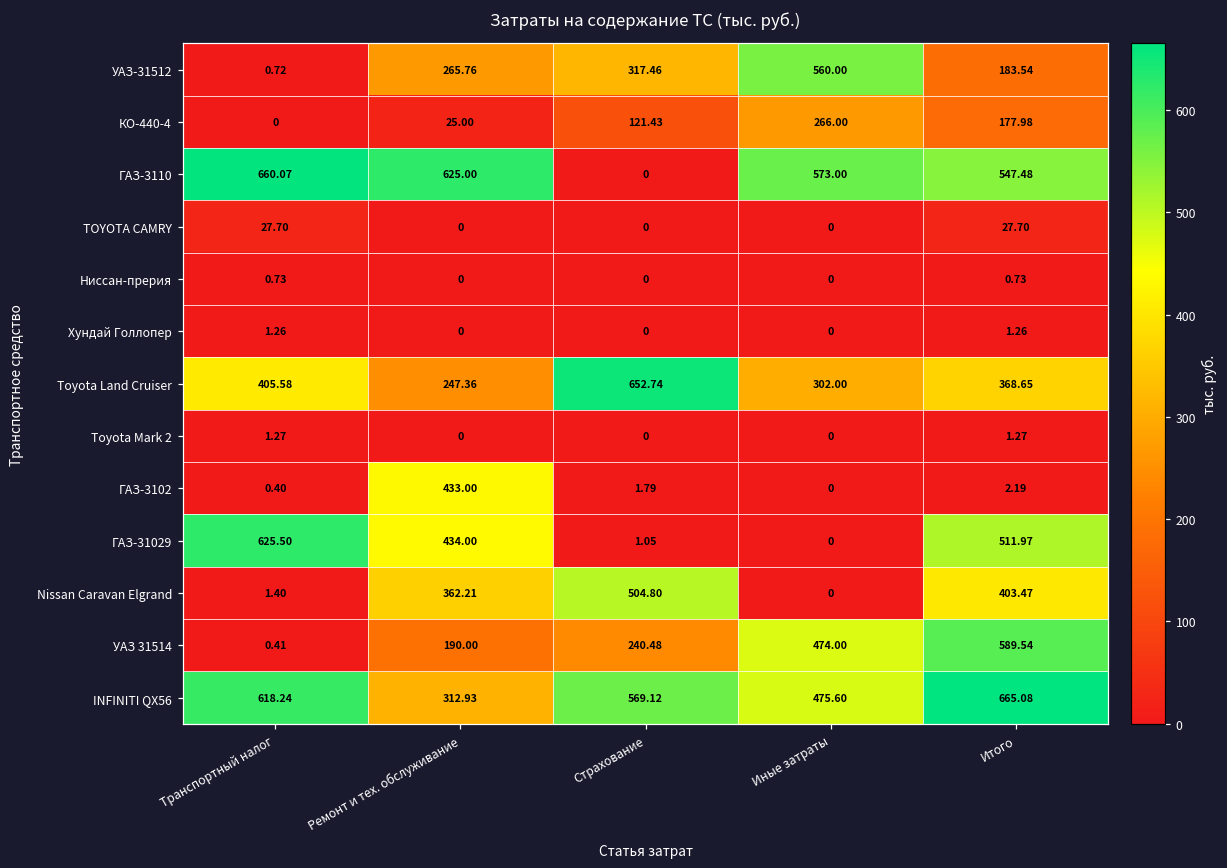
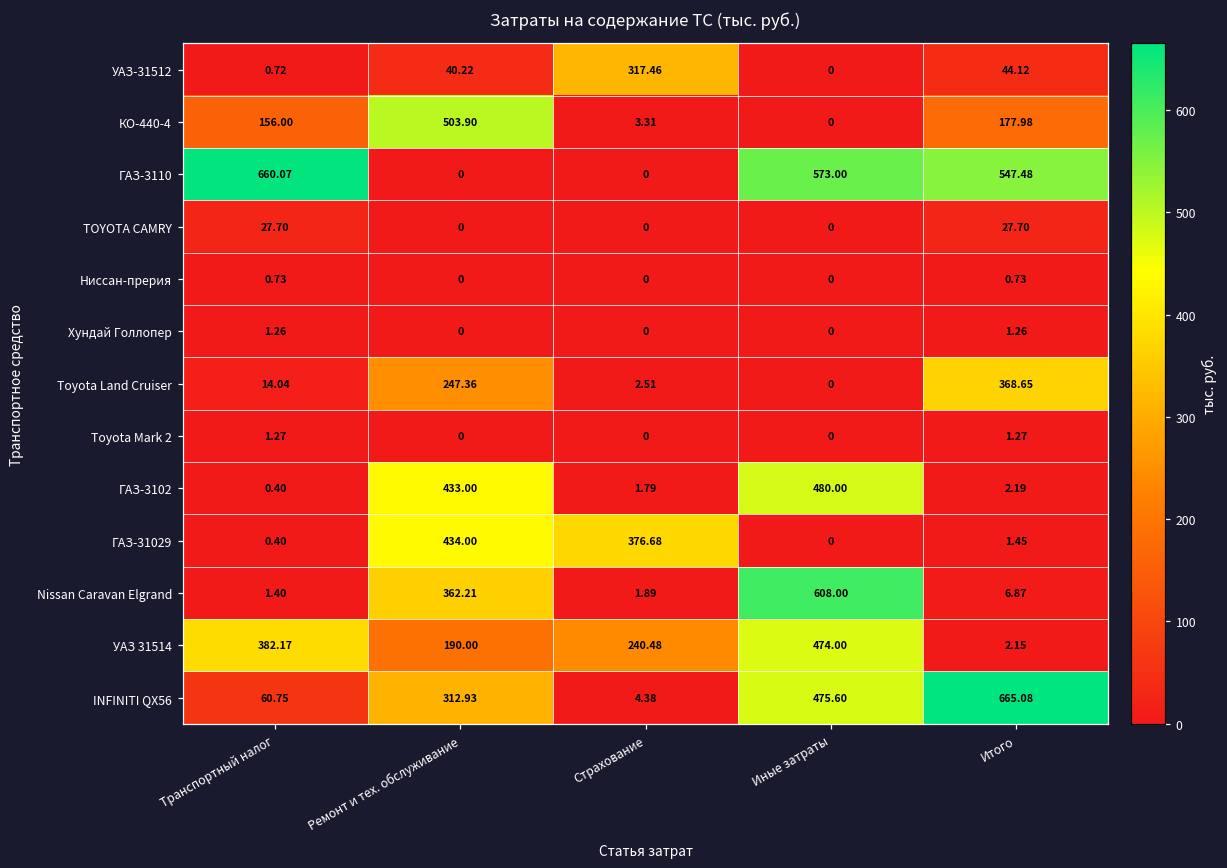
  {
    "УАЗ-31512": {
      "Транспортный налог": 0.72,
-     "Ремонт и тех. обслуживание": 265.76,
+     "Ремонт и тех. обслуживание": 40.22,
      "Страхование": 317.46,
-     "Иные затраты": 560.00,
-     "Итого": 183.54
+     "Иные затраты": 0,
+     "Итого": 44.12
    },
    "КО-440-4": {
-     "Транспортный налог": 0,
-     "Ремонт и тех. обслуживание": 25.00,
-     "Страхование": 121.43,
-     "Иные затраты": 266.00,
+     "Транспортный налог": 156.00,
+     "Ремонт и тех. обслуживание": 503.90,
+     "Страхование": 3.31,
+     "Иные затраты": 0,
      "Итого": 177.98
    },
    "ГАЗ-3110": {
      "Транспортный налог": 660.07,
-     "Ремонт и тех. обслуживание": 625.00,
+     "Ремонт и тех. обслуживание": 0,
      "Страхование": 0,
      "Иные затраты": 573.00,
      "Итого": 547.48
    },
    "TOYOTA CAMRY": {
      "Транспортный налог": 27.70,
      "Ремонт и тех. обслуживание": 0,
      "Страхование": 0,
      "Иные затраты": 0,
      "Итого": 27.70
    },
    "Ниссан-прерия": {
      "Транспортный налог": 0.73,
      "Ремонт и тех. обслуживание": 0,
      "Страхование": 0,
      "Иные затраты": 0,
      "Итого": 0.73
    },
    "Хундай Голлопер": {
      "Транспортный налог": 1.26,
      "Ремонт и тех. обслуживание": 0,
      "Страхование": 0,
      "Иные затраты": 0,
      "Итого": 1.26
    },
    "Toyota Land Cruiser": {
-     "Транспортный налог": 405.58,
+     "Транспортный налог": 14.04,
      "Ремонт и тех. обслуживание": 247.36,
-     "Страхование": 652.74,
-     "Иные затраты": 302.00,
+     "Страхование": 2.51,
+     "Иные затраты": 0,
      "Итого": 368.65
    },
    "Toyota Mark 2": {
      "Транспортный налог": 1.27,
      "Ремонт и тех. обслуживание": 0,
      "Страхование": 0,
      "Иные затраты": 0,
      "Итого": 1.27
    },
    "ГАЗ-3102": {
      "Транспортный налог": 0.40,
      "Ремонт и тех. обслуживание": 433.00,
      "Страхование": 1.79,
-     "Иные затраты": 0,
+     "Иные затраты": 480.00,
      "Итого": 2.19
    },
    "ГАЗ-31029": {
-     "Транспортный налог": 625.50,
+     "Транспортный налог": 0.40,
      "Ремонт и тех. обслуживание": 434.00,
-     "Страхование": 1.05,
+     "Страхование": 376.68,
      "Иные затраты": 0,
-     "Итого": 511.97
+     "Итого": 1.45
    },
    "Nissan Caravan Elgrand": {
      "Транспортный налог": 1.40,
      "Ремонт и тех. обслуживание": 362.21,
-     "Страхование": 504.80,
-     "Иные затраты": 0,
-     "Итого": 403.47
+     "Страхование": 1.89,
+     "Иные затраты": 608.00,
+     "Итого": 6.87
    },
    "УАЗ 31514": {
-     "Транспортный налог": 0.41,
+     "Транспортный налог": 382.17,
      "Ремонт и тех. обслуживание": 190.00,
      "Страхование": 240.48,
      "Иные затраты": 474.00,
-     "Итого": 589.54
+     "Итого": 2.15
    },
    "INFINITI QX56": {
-     "Транспортный налог": 618.24,
+     "Транспортный налог": 60.75,
      "Ремонт и тех. обслуживание": 312.93,
-     "Страхование": 569.12,
+     "Страхование": 4.38,
      "Иные затраты": 475.60,
      "Итого": 665.08
    }
  }
